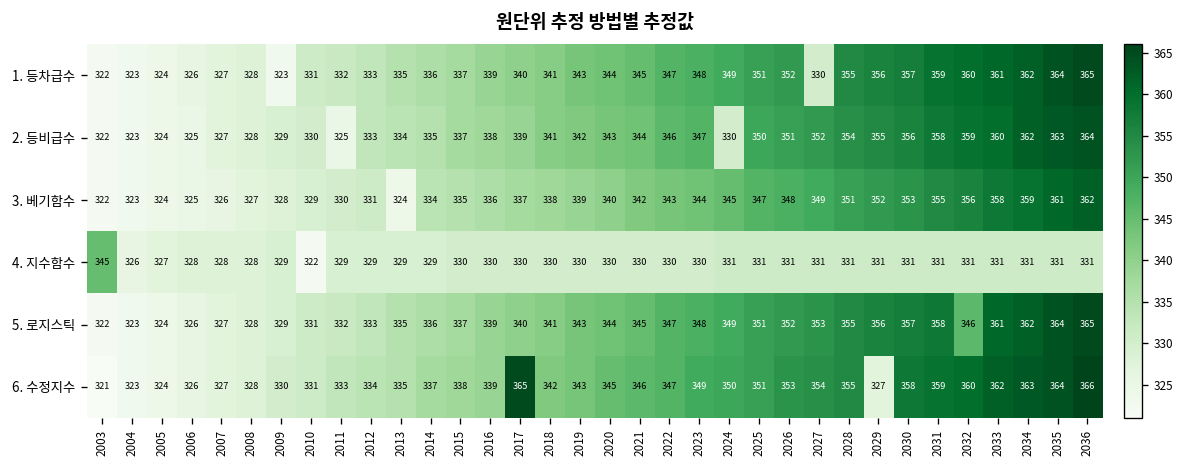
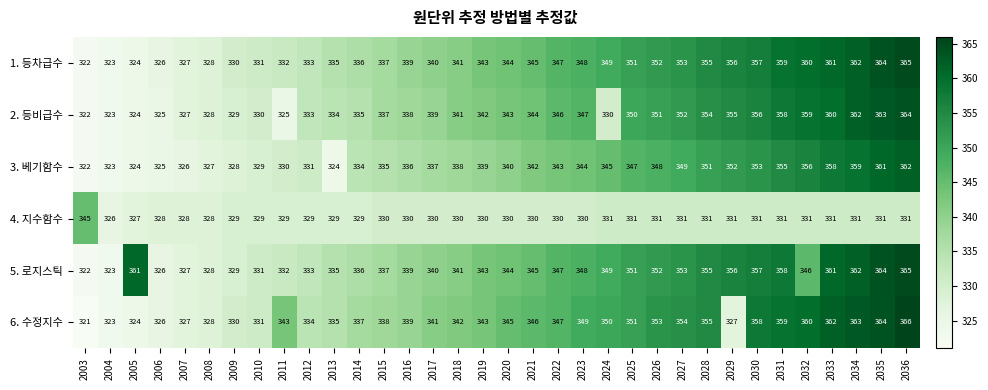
  {
    "1. 등차급수": {
      "2003": 322,
      "2004": 323,
      "2005": 324,
      "2006": 326,
      "2007": 327,
      "2008": 328,
-     "2009": 323,
+     "2009": 330,
      "2010": 331,
      "2011": 332,
      "2012": 333,
      "2013": 335,
      "2014": 336,
      "2015": 337,
      "2016": 339,
      "2017": 340,
      "2018": 341,
      "2019": 343,
      "2020": 344,
      "2021": 345,
      "2022": 347,
      "2023": 348,
      "2024": 349,
      "2025": 351,
      "2026": 352,
-     "2027": 330,
+     "2027": 353,
      "2028": 355,
      "2029": 356,
      "2030": 357,
      "2031": 359,
      "2032": 360,
      "2033": 361,
      "2034": 362,
      "2035": 364,
      "2036": 365
    },
    "4. 지수함수": {
      "2003": 345,
      "2004": 326,
      "2005": 327,
      "2006": 328,
      "2007": 328,
      "2008": 328,
      "2009": 329,
-     "2010": 322,
+     "2010": 329,
      "2011": 329,
      "2012": 329,
      "2013": 329,
      "2014": 329,
      "2015": 330,
      "2016": 330,
      "2017": 330,
      "2018": 330,
      "2019": 330,
      "2020": 330,
      "2021": 330,
      "2022": 330,
      "2023": 330,
      "2024": 331,
      "2025": 331,
      "2026": 331,
      "2027": 331,
      "2028": 331,
      "2029": 331,
      "2030": 331,
      "2031": 331,
      "2032": 331,
      "2033": 331,
      "2034": 331,
      "2035": 331,
      "2036": 331
    },
    "5. 로지스틱": {
      "2003": 322,
      "2004": 323,
-     "2005": 324,
+     "2005": 361,
      "2006": 326,
      "2007": 327,
      "2008": 328,
      "2009": 329,
      "2010": 331,
      "2011": 332,
      "2012": 333,
      "2013": 335,
      "2014": 336,
      "2015": 337,
      "2016": 339,
      "2017": 340,
      "2018": 341,
      "2019": 343,
      "2020": 344,
      "2021": 345,
      "2022": 347,
      "2023": 348,
      "2024": 349,
      "2025": 351,
      "2026": 352,
      "2027": 353,
      "2028": 355,
      "2029": 356,
      "2030": 357,
      "2031": 358,
      "2032": 346,
      "2033": 361,
      "2034": 362,
      "2035": 364,
      "2036": 365
    },
    "6. 수정지수": {
      "2003": 321,
      "2004": 323,
      "2005": 324,
      "2006": 326,
      "2007": 327,
      "2008": 328,
      "2009": 330,
      "2010": 331,
-     "2011": 333,
+     "2011": 343,
      "2012": 334,
      "2013": 335,
      "2014": 337,
      "2015": 338,
      "2016": 339,
-     "2017": 365,
+     "2017": 341,
      "2018": 342,
      "2019": 343,
      "2020": 345,
      "2021": 346,
      "2022": 347,
      "2023": 349,
      "2024": 350,
      "2025": 351,
      "2026": 353,
      "2027": 354,
      "2028": 355,
      "2029": 327,
      "2030": 358,
      "2031": 359,
      "2032": 360,
      "2033": 362,
      "2034": 363,
      "2035": 364,
      "2036": 366
    }
  }
